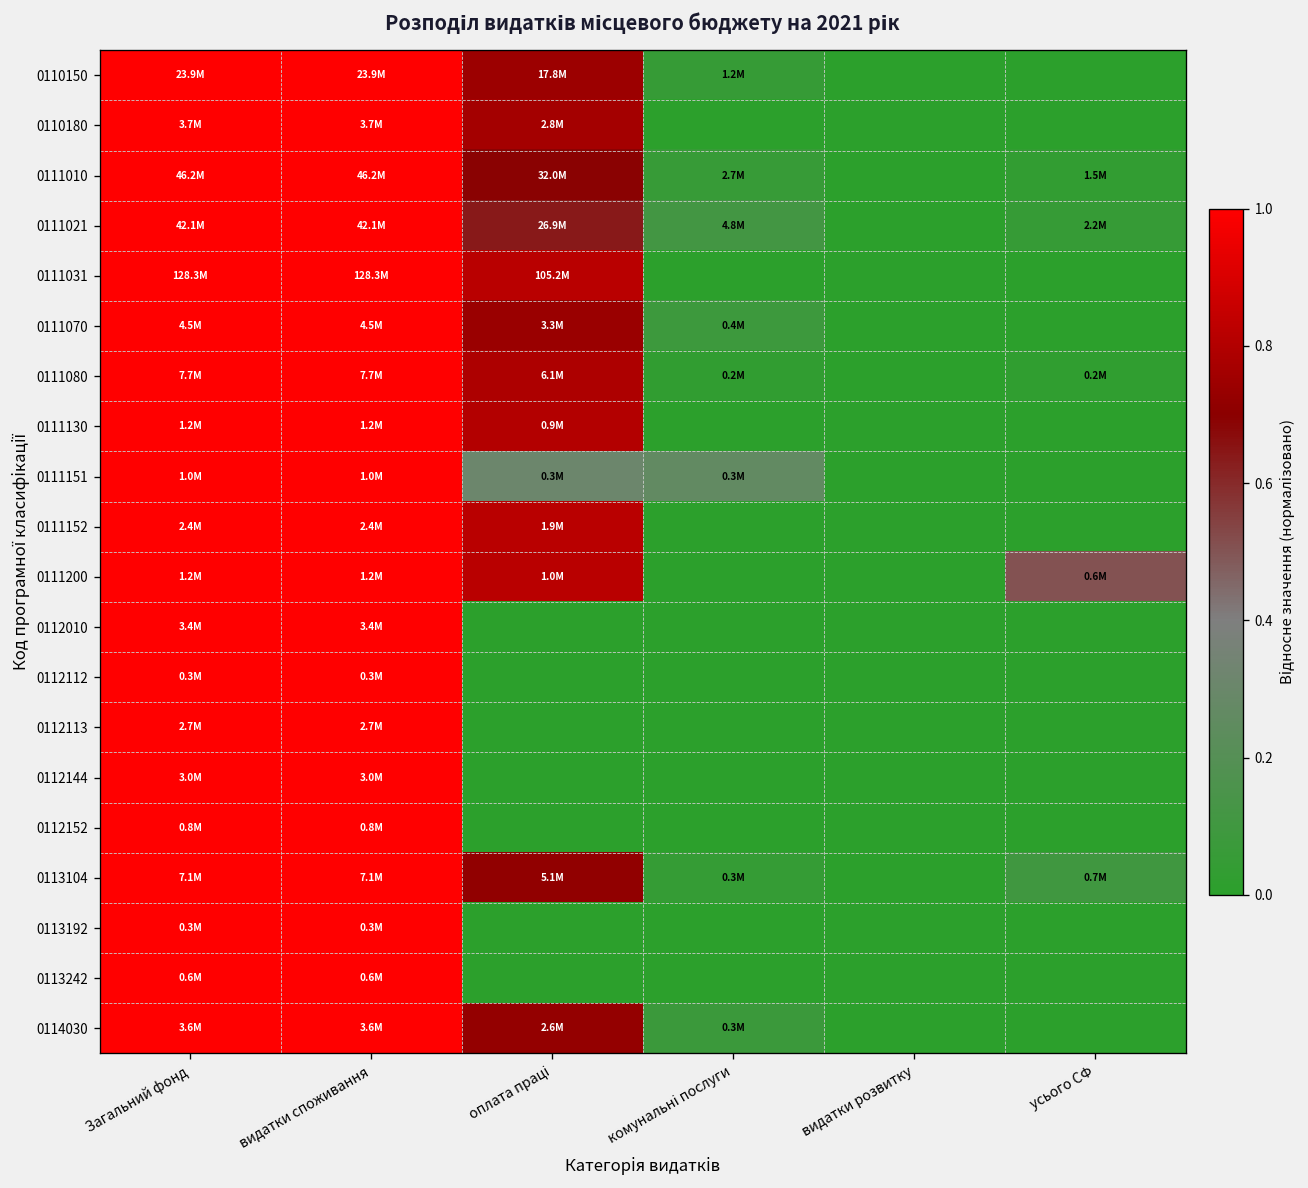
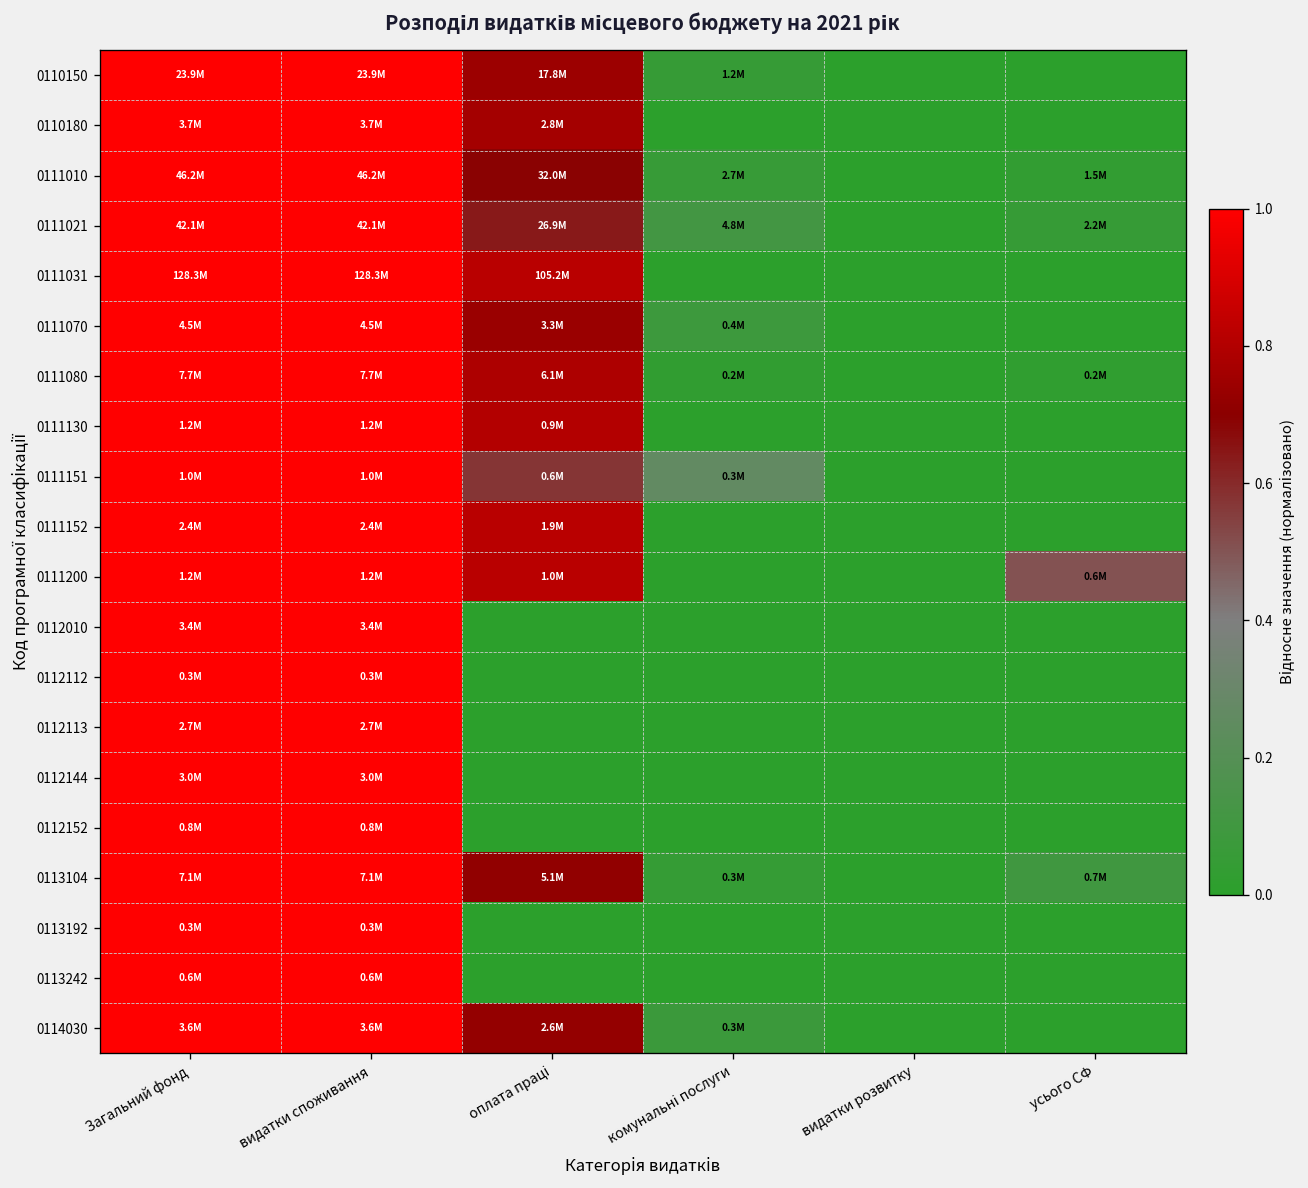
  {
    "0110150": {
      "Загальний фонд": "23.9M",
      "видатки споживання": "23.9M",
      "оплата праці": "17.8M",
      "комунальні послуги": "1.2M"
    },
    "0110180": {
      "Загальний фонд": "3.7M",
      "видатки споживання": "3.7M",
      "оплата праці": "2.8M"
    },
    "0111010": {
      "Загальний фонд": "46.2M",
      "видатки споживання": "46.2M",
      "оплата праці": "32.0M",
      "комунальні послуги": "2.7M",
      "усього СФ": "1.5M"
    },
    "0111021": {
      "Загальний фонд": "42.1M",
      "видатки споживання": "42.1M",
      "оплата праці": "26.9M",
      "комунальні послуги": "4.8M",
      "усього СФ": "2.2M"
    },
    "0111031": {
      "Загальний фонд": "128.3M",
      "видатки споживання": "128.3M",
      "оплата праці": "105.2M"
    },
    "0111070": {
      "Загальний фонд": "4.5M",
      "видатки споживання": "4.5M",
      "оплата праці": "3.3M",
      "комунальні послуги": "0.4M"
    },
    "0111080": {
      "Загальний фонд": "7.7M",
      "видатки споживання": "7.7M",
      "оплата праці": "6.1M",
      "комунальні послуги": "0.2M",
      "усього СФ": "0.2M"
    },
    "0111130": {
      "Загальний фонд": "1.2M",
      "видатки споживання": "1.2M",
      "оплата праці": "0.9M"
    },
    "0111151": {
      "Загальний фонд": "1.0M",
      "видатки споживання": "1.0M",
-     "оплата праці": "0.3M",
+     "оплата праці": "0.6M",
      "комунальні послуги": "0.3M"
    },
    "0111152": {
      "Загальний фонд": "2.4M",
      "видатки споживання": "2.4M",
      "оплата праці": "1.9M"
    },
    "0111200": {
      "Загальний фонд": "1.2M",
      "видатки споживання": "1.2M",
      "оплата праці": "1.0M",
      "усього СФ": "0.6M"
    },
    "0112010": {
      "Загальний фонд": "3.4M",
      "видатки споживання": "3.4M"
    },
    "0112112": {
      "Загальний фонд": "0.3M",
      "видатки споживання": "0.3M"
    },
    "0112113": {
      "Загальний фонд": "2.7M",
      "видатки споживання": "2.7M"
    },
    "0112144": {
      "Загальний фонд": "3.0M",
      "видатки споживання": "3.0M"
    },
    "0112152": {
      "Загальний фонд": "0.8M",
      "видатки споживання": "0.8M"
    },
    "0113104": {
      "Загальний фонд": "7.1M",
      "видатки споживання": "7.1M",
      "оплата праці": "5.1M",
      "комунальні послуги": "0.3M",
      "усього СФ": "0.7M"
    },
    "0113192": {
      "Загальний фонд": "0.3M",
      "видатки споживання": "0.3M"
    },
    "0113242": {
      "Загальний фонд": "0.6M",
      "видатки споживання": "0.6M"
    },
    "0114030": {
      "Загальний фонд": "3.6M",
      "видатки споживання": "3.6M",
      "оплата праці": "2.6M",
      "комунальні послуги": "0.3M"
    }
  }
